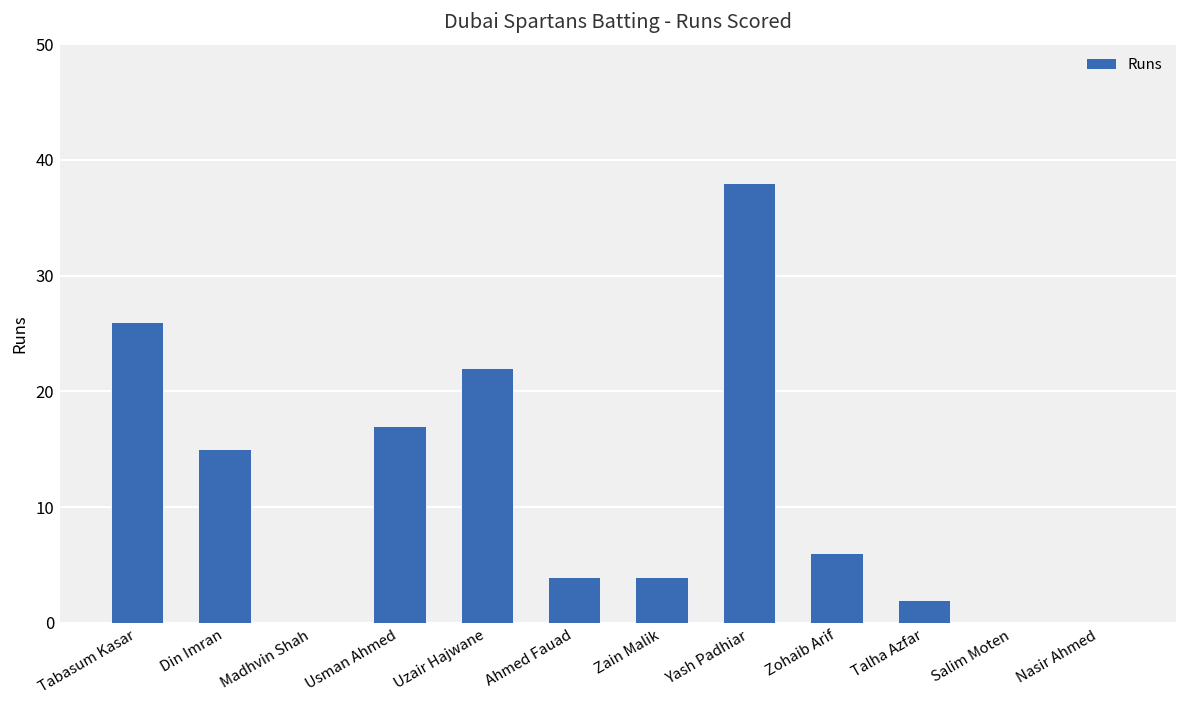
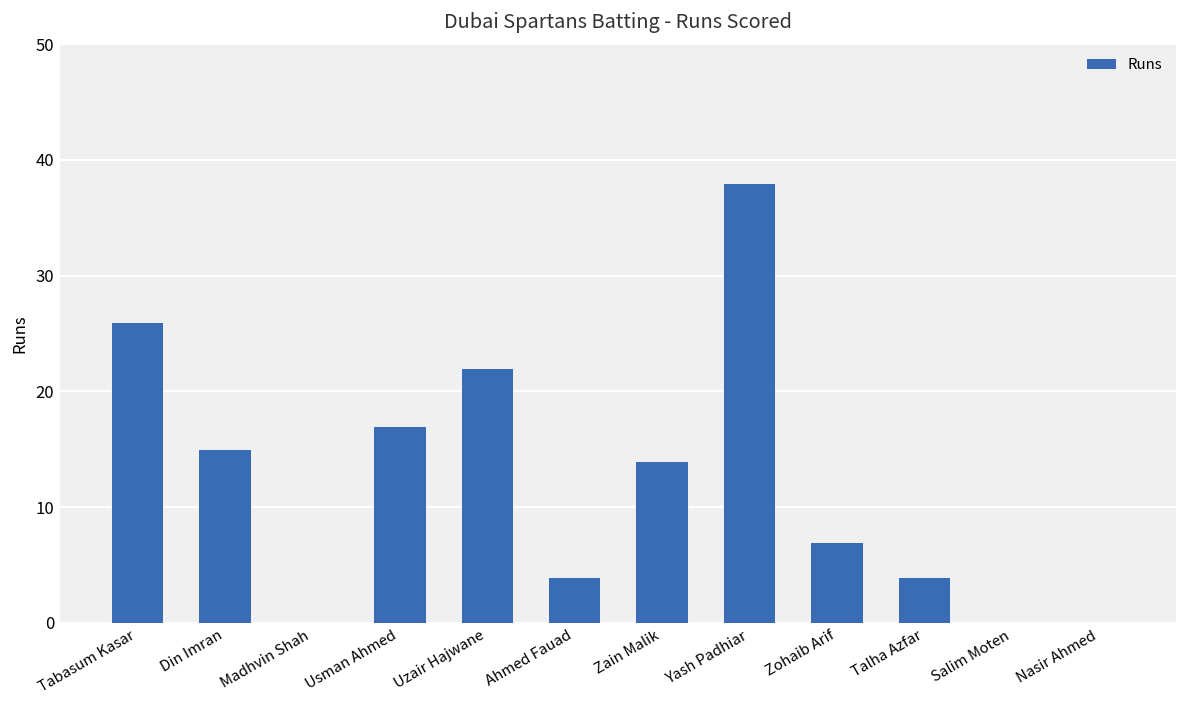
  {
    "Tabasum Kasar": 26,
    "Din Imran": 15,
    "Madhvin Shah": 0,
    "Usman Ahmed": 17,
    "Uzair Hajwane": 22,
    "Ahmed Fauad": 4,
-   "Zain Malik": 4,
+   "Zain Malik": 14,
    "Yash Padhiar": 38,
-   "Zohaib Arif": 6,
-   "Talha Azfar": 2,
+   "Zohaib Arif": 7,
+   "Talha Azfar": 4,
    "Salim Moten": 0,
    "Nasir Ahmed": 0
  }
